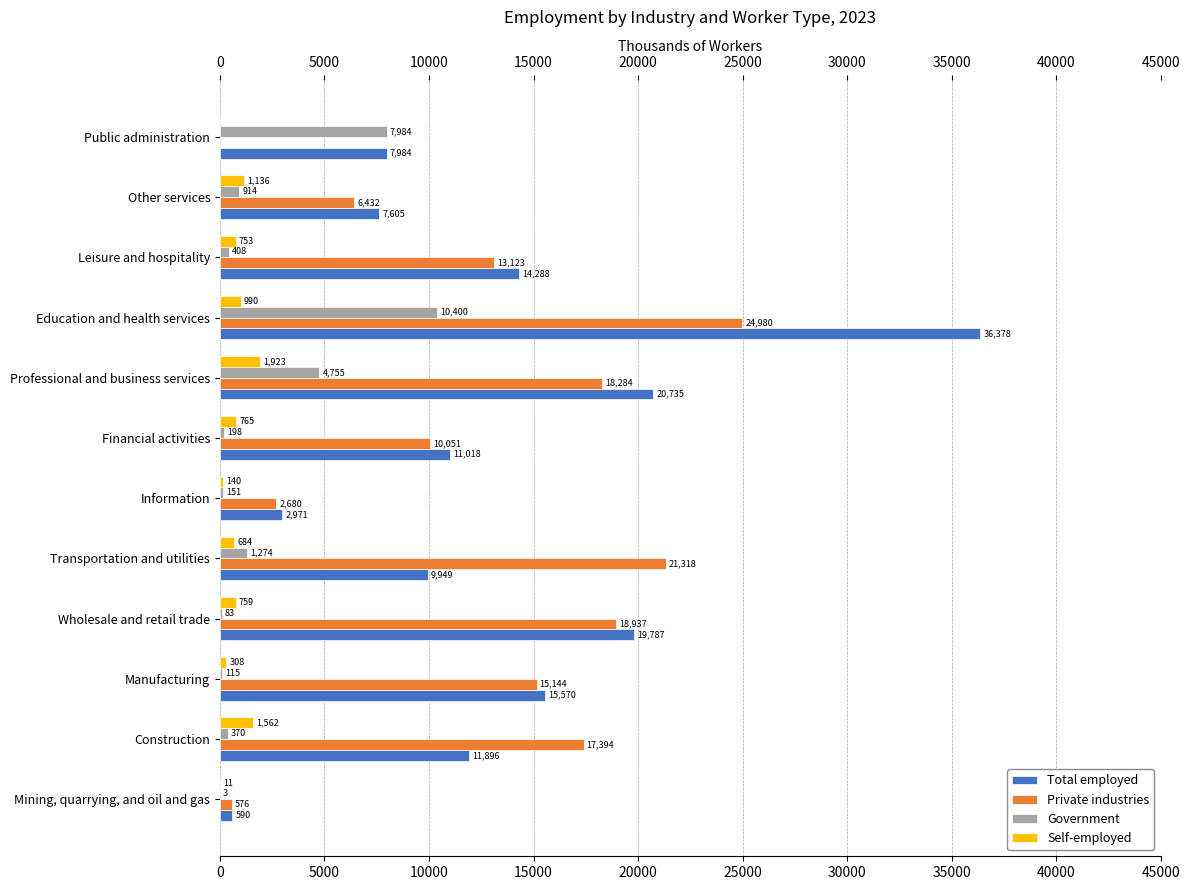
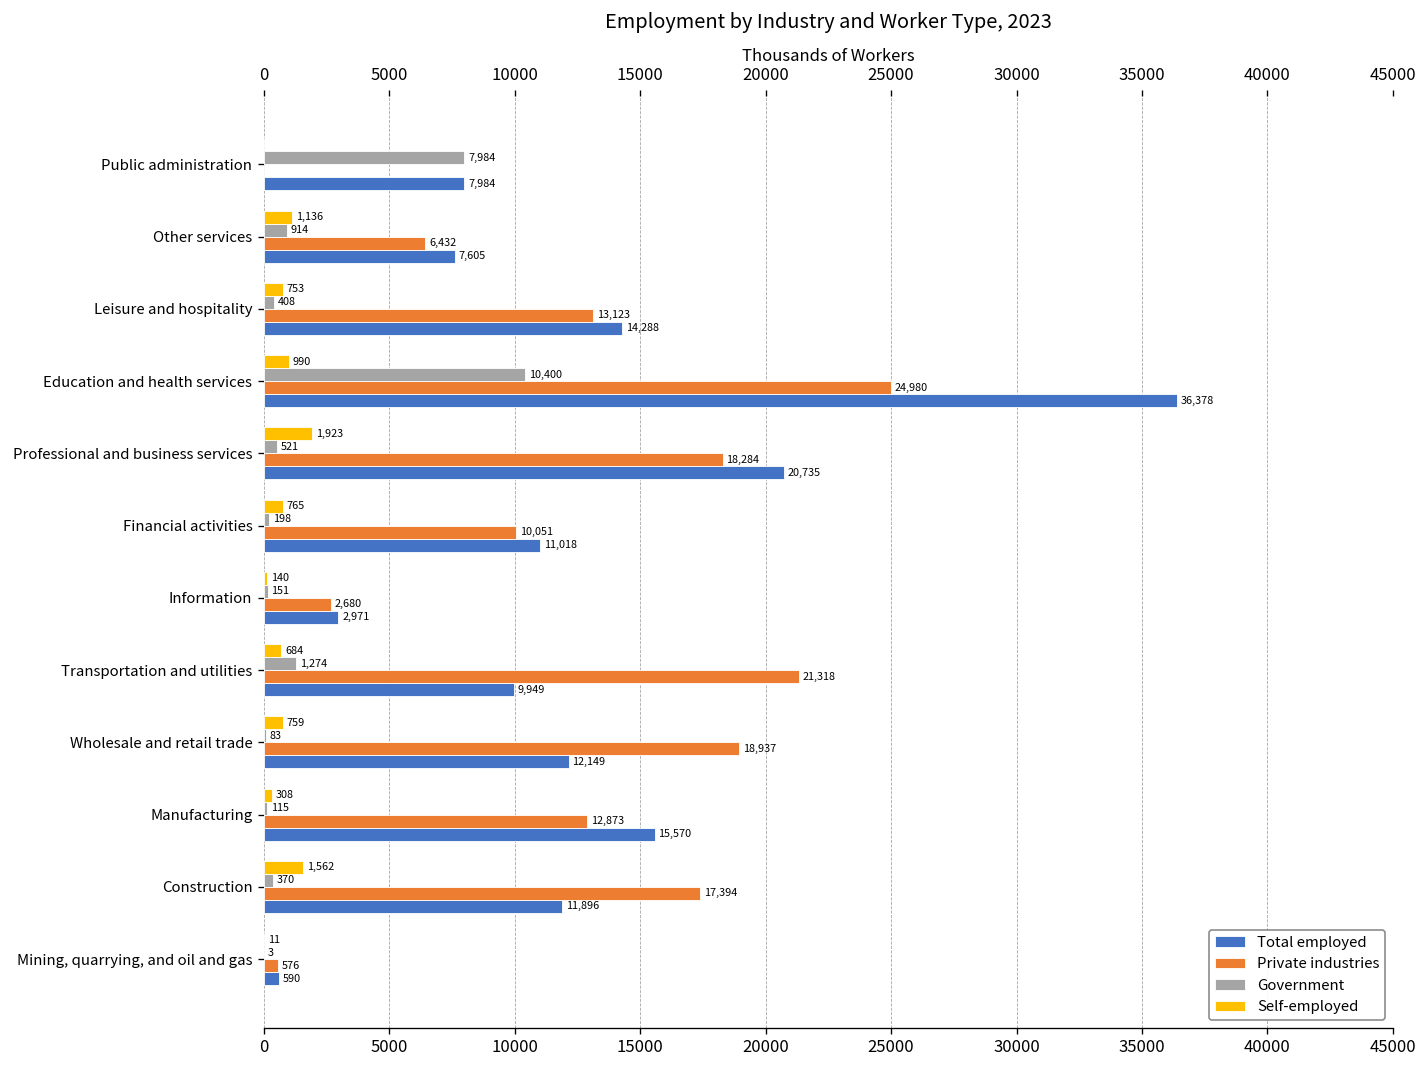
  {
    "Total employed": {
      "Public administration": "7,984",
      "Other services": "7,605",
      "Leisure and hospitality": "14,288",
      "Education and health services": "36,378",
      "Professional and business services": "20,735",
      "Financial activities": "11,018",
      "Information": "2,971",
      "Transportation and utilities": "9,949",
-     "Wholesale and retail trade": "19,787",
+     "Wholesale and retail trade": "12,149",
      "Manufacturing": "15,570",
      "Construction": "11,896",
      "Mining, quarrying, and oil and gas": "590"
    },
    "Private industries": {
      "Other services": "6,432",
      "Leisure and hospitality": "13,123",
      "Education and health services": "24,980",
      "Professional and business services": "18,284",
      "Financial activities": "10,051",
      "Information": "2,680",
      "Transportation and utilities": "21,318",
      "Wholesale and retail trade": "18,937",
-     "Manufacturing": "15,144",
+     "Manufacturing": "12,873",
      "Construction": "17,394",
      "Mining, quarrying, and oil and gas": "576"
    },
    "Government": {
      "Public administration": "7,984",
      "Other services": "914",
      "Leisure and hospitality": "408",
      "Education and health services": "10,400",
-     "Professional and business services": "4,755",
+     "Professional and business services": "521",
      "Financial activities": "198",
      "Information": "151",
      "Transportation and utilities": "1,274",
      "Wholesale and retail trade": "83",
      "Manufacturing": "115",
      "Construction": "370",
      "Mining, quarrying, and oil and gas": "3"
    },
    "Self-employed": {
      "Other services": "1,136",
      "Leisure and hospitality": "753",
      "Education and health services": "990",
      "Professional and business services": "1,923",
      "Financial activities": "765",
      "Information": "140",
      "Transportation and utilities": "684",
      "Wholesale and retail trade": "759",
      "Manufacturing": "308",
      "Construction": "1,562",
      "Mining, quarrying, and oil and gas": "11"
    }
  }
